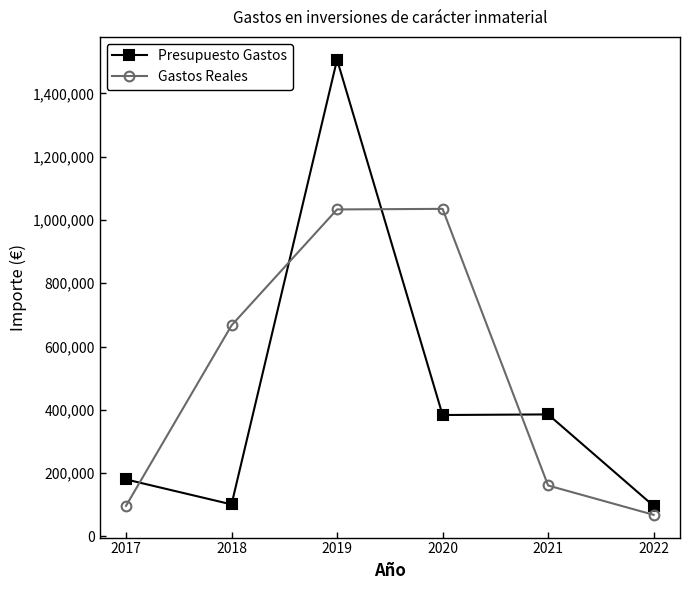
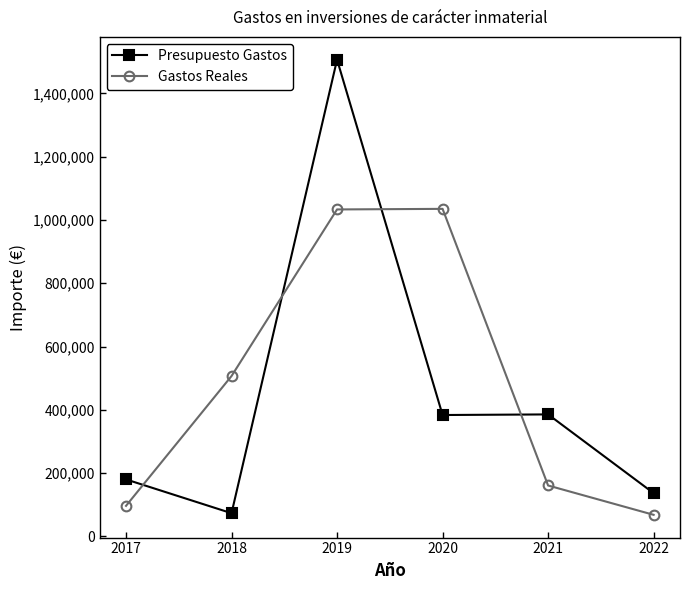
  {
    "Presupuesto Gastos": {
      "2017": "180,000",
-     "2018": "100,000",
+     "2018": "70,000",
      "2019": "1,510,000",
      "2020": "380,000",
      "2021": "390,000",
-     "2022": "100,000"
+     "2022": "140,000"
    },
    "Gastos Reales": {
      "2017": "100,000",
-     "2018": "670,000",
+     "2018": "510,000",
      "2019": "1,030,000",
      "2020": "1,040,000",
      "2021": "160,000",
      "2022": "70,000"
    }
  }
